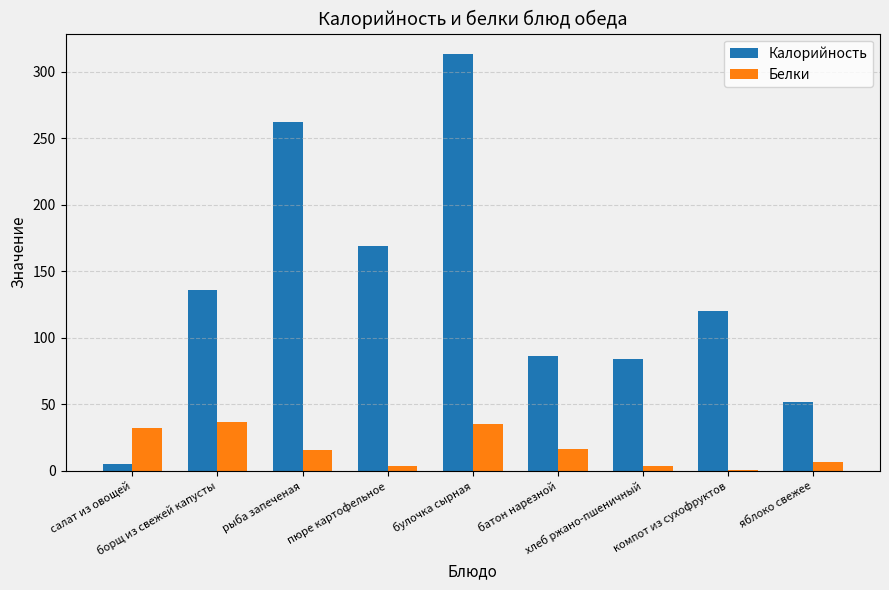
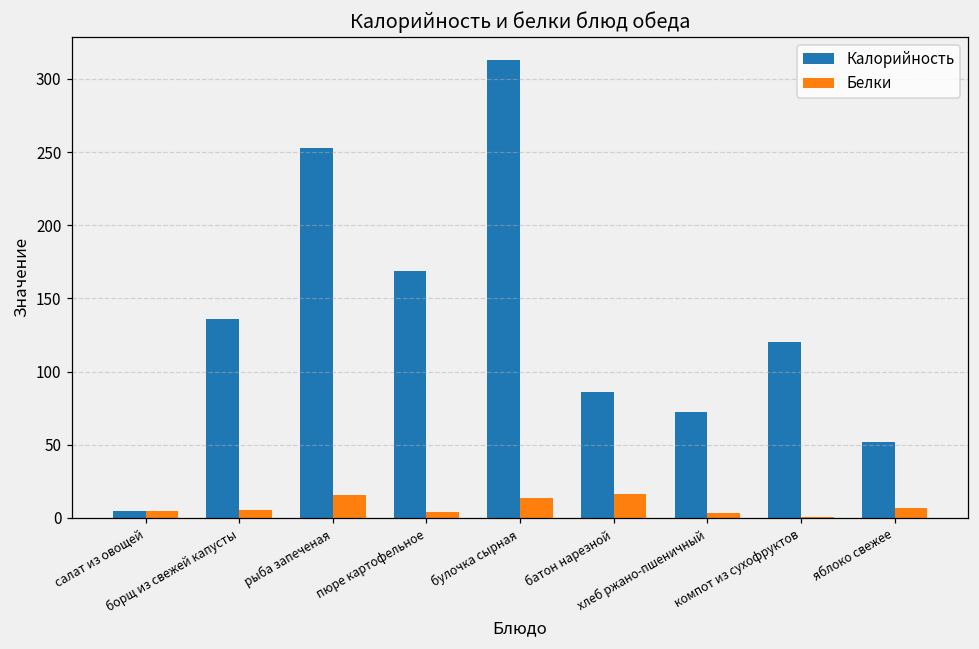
  {
    "Калорийность": {
      "салат из овощей": 5,
      "борщ из свежей капусты": 136,
-     "рыба запеченая": 262,
+     "рыба запеченая": 253,
      "пюре картофельное": 169,
      "булочка сырная": 313,
      "батон нарезной": 86,
-     "хлеб ржано-пшеничный": 84,
+     "хлеб ржано-пшеничный": 72,
      "компот из сухофруктов": 120,
      "яблоко свежее": 52
    },
    "Белки": {
-     "салат из овощей": 33,
-     "борщ из свежей капусты": 37,
+     "салат из овощей": 5,
+     "борщ из свежей капусты": 6,
      "рыба запеченая": 16,
      "пюре картофельное": 4,
-     "булочка сырная": 35,
+     "булочка сырная": 13,
      "батон нарезной": 16,
      "хлеб ржано-пшеничный": 3,
      "яблоко свежее": 7
    }
  }
